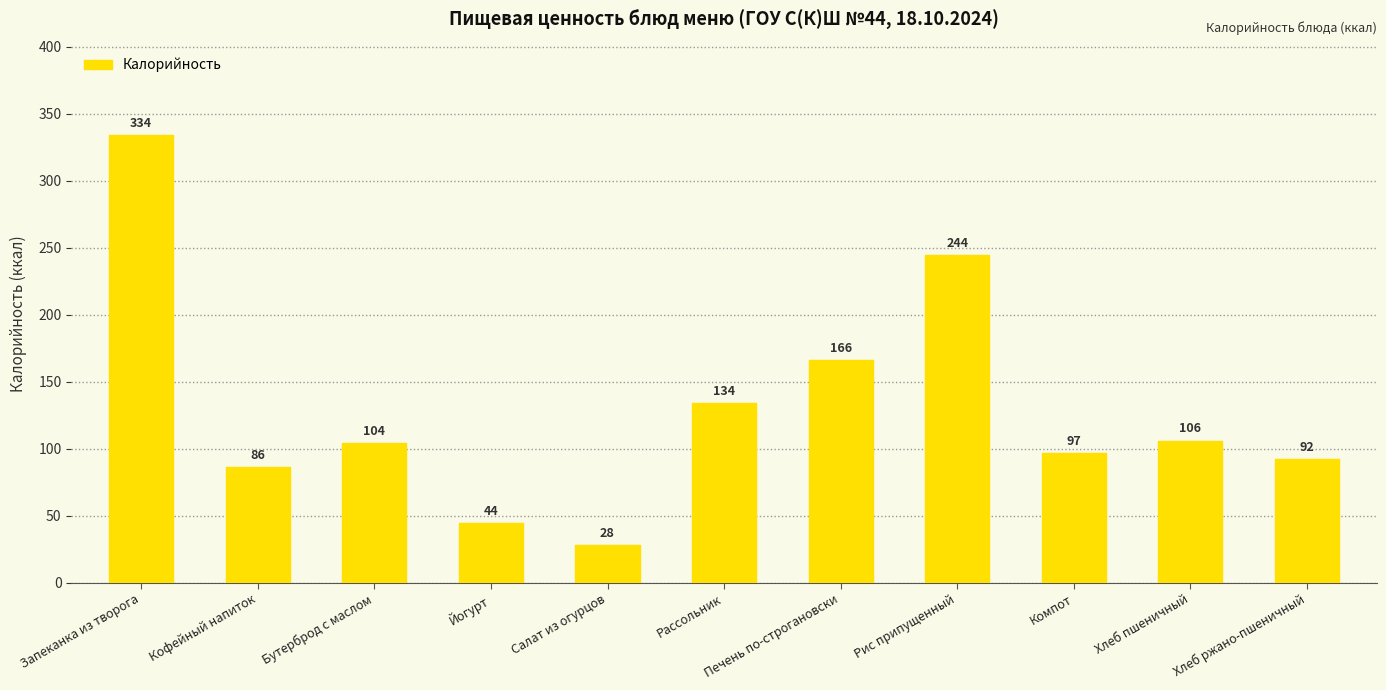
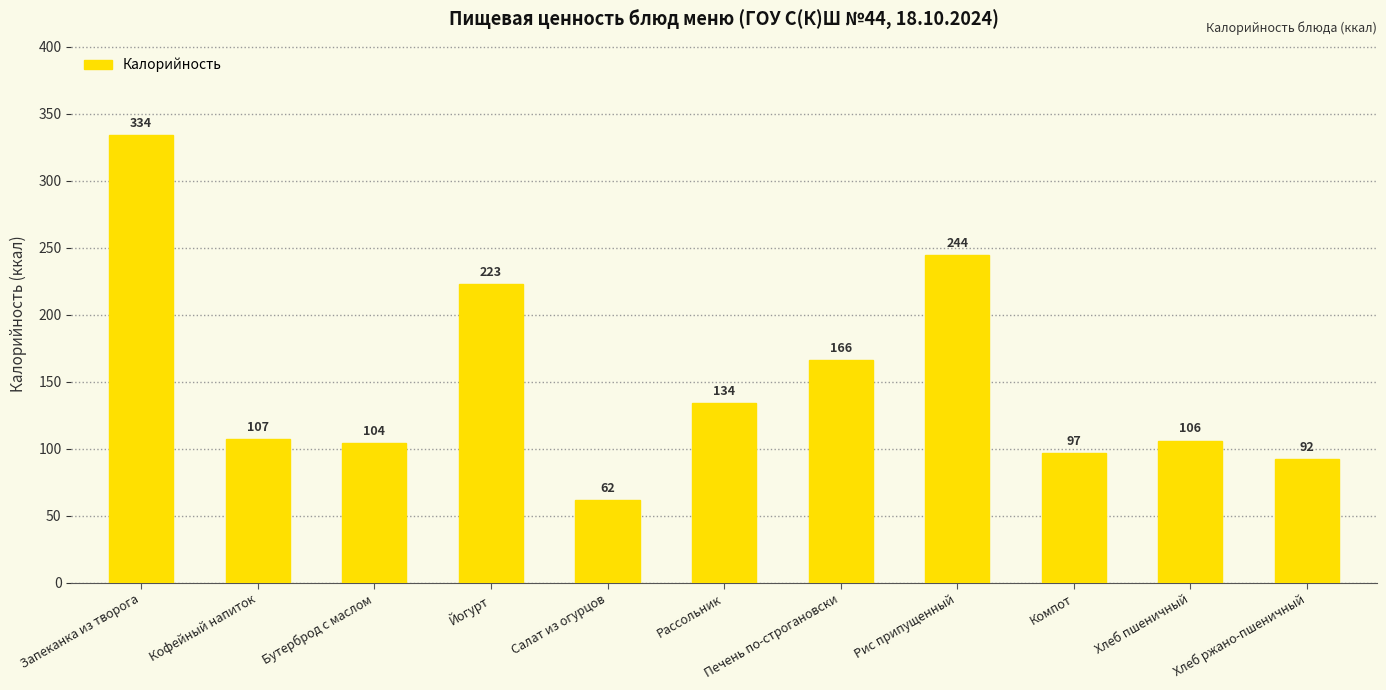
  {
    "Запеканка из творога": 334,
-   "Кофейный напиток": 86,
+   "Кофейный напиток": 107,
    "Бутерброд с маслом": 104,
-   "Йогурт": 44,
-   "Салат из огурцов": 28,
+   "Йогурт": 223,
+   "Салат из огурцов": 62,
    "Рассольник": 134,
    "Печень по-строгановски": 166,
    "Рис припущенный": 244,
    "Компот": 97,
    "Хлеб пшеничный": 106,
    "Хлеб ржано-пшеничный": 92
  }
